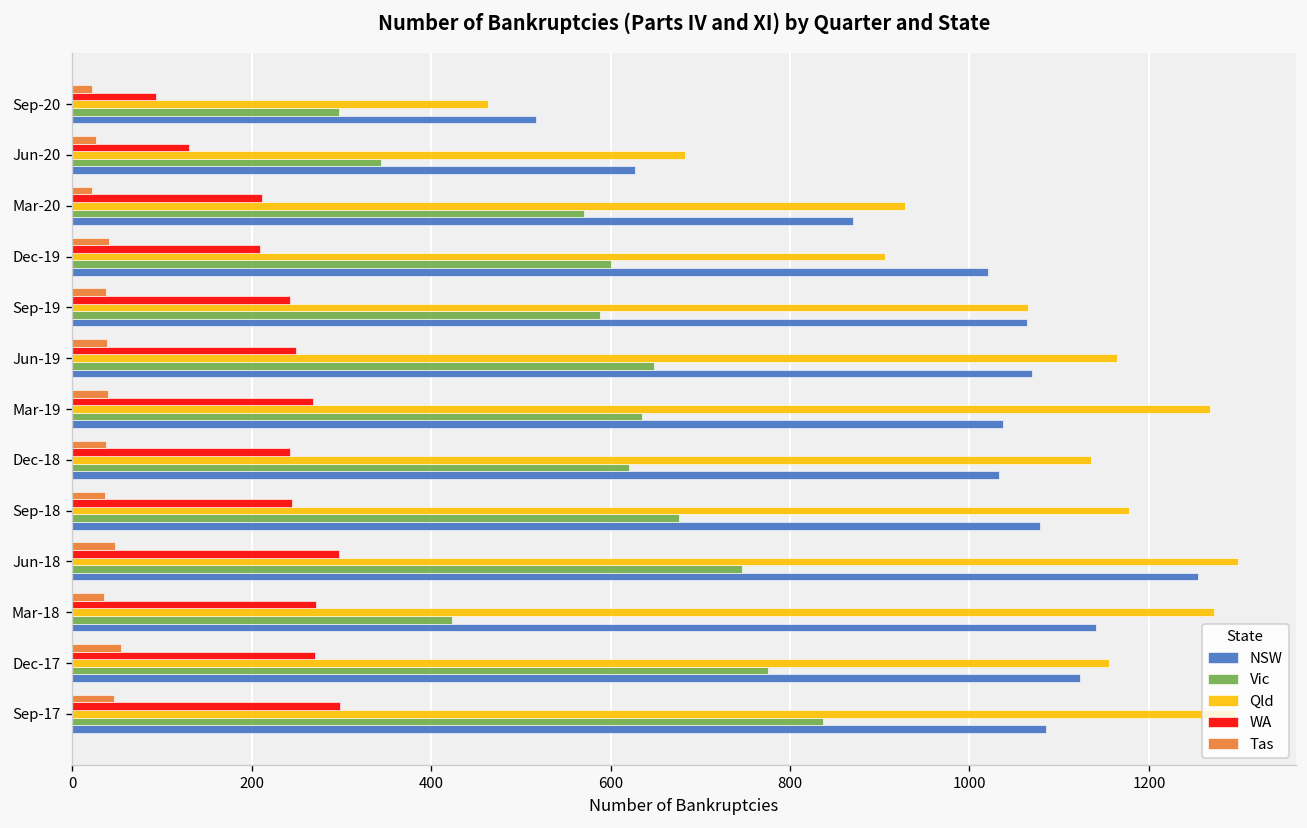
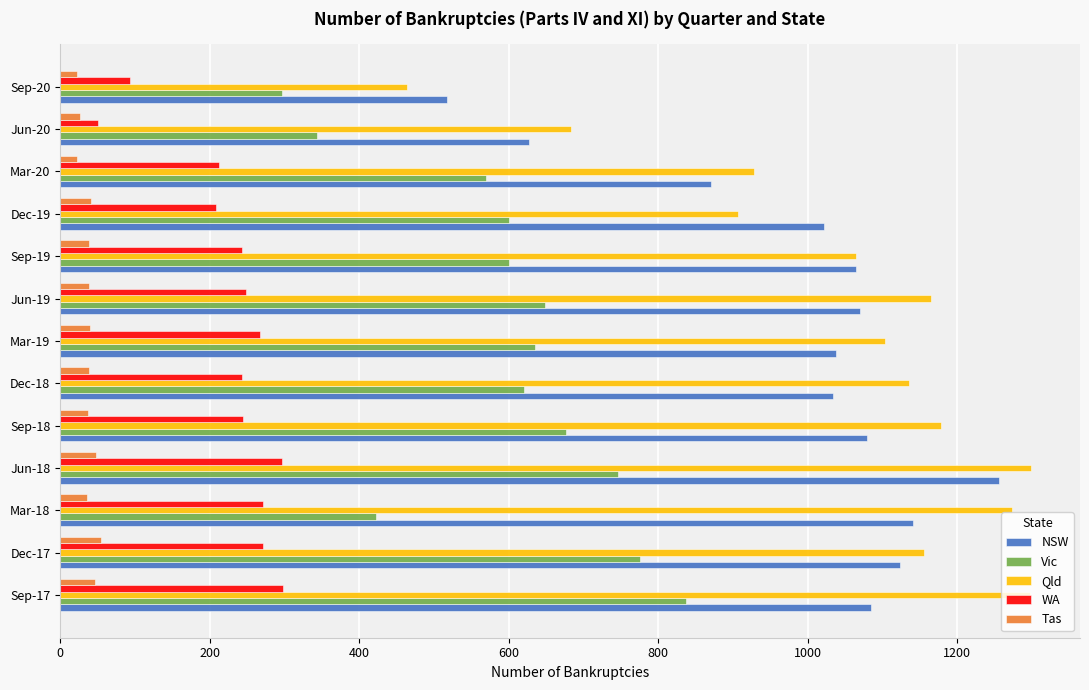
  {
    "NSW": {
      "Sep-20": 520,
      "Jun-20": 630,
      "Mar-20": 870,
      "Dec-19": 1020,
      "Sep-19": 1060,
      "Jun-19": 1070,
      "Mar-19": 1040,
      "Dec-18": 1030,
      "Sep-18": 1080,
      "Jun-18": 1260,
      "Mar-18": 1140,
      "Dec-17": 1120,
      "Sep-17": 1090
    },
    "Vic": {
      "Sep-20": 300,
      "Jun-20": 340,
      "Mar-20": 570,
      "Dec-19": 600,
-     "Sep-19": 590,
+     "Sep-19": 600,
      "Jun-19": 650,
      "Mar-19": 640,
      "Dec-18": 620,
      "Sep-18": 680,
      "Jun-18": 750,
      "Mar-18": 420,
      "Dec-17": 780,
      "Sep-17": 840
    },
    "Qld": {
      "Sep-20": 460,
      "Jun-20": 680,
      "Mar-20": 930,
      "Dec-19": 910,
      "Sep-19": 1070,
      "Jun-19": 1170,
-     "Mar-19": 1270,
+     "Mar-19": 1100,
      "Dec-18": 1140,
      "Sep-18": 1180,
      "Jun-18": 1300,
      "Mar-18": 1270,
      "Dec-17": 1160
    },
    "WA": {
      "Sep-20": 90,
-     "Jun-20": 130,
+     "Jun-20": 50,
      "Mar-20": 210,
      "Dec-19": 210,
      "Sep-19": 240,
      "Jun-19": 250,
      "Mar-19": 270,
      "Dec-18": 240,
      "Sep-18": 250,
      "Jun-18": 300,
      "Mar-18": 270,
      "Dec-17": 270,
      "Sep-17": 300
    },
    "Tas": {
      "Sep-20": 20,
      "Jun-20": 30,
      "Mar-20": 20,
      "Dec-19": 40,
      "Sep-19": 40,
      "Jun-19": 40,
      "Mar-19": 40,
      "Dec-18": 40,
      "Sep-18": 40,
      "Jun-18": 50,
      "Mar-18": 40,
      "Dec-17": 60,
      "Sep-17": 50
    }
  }
